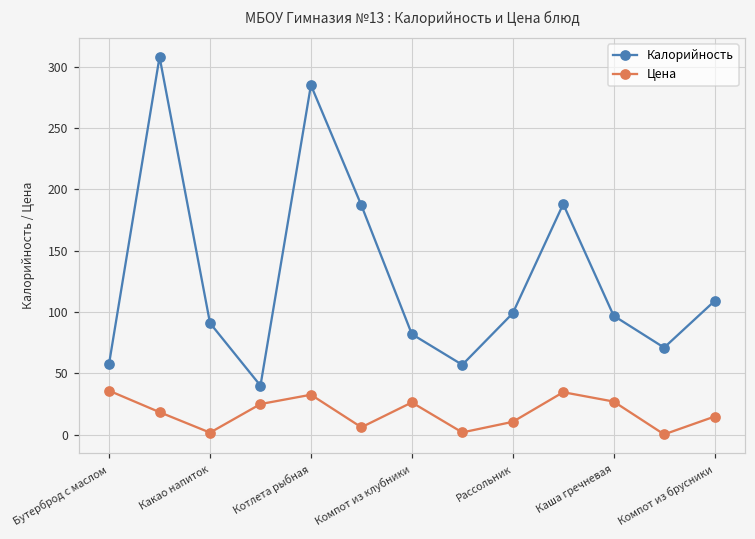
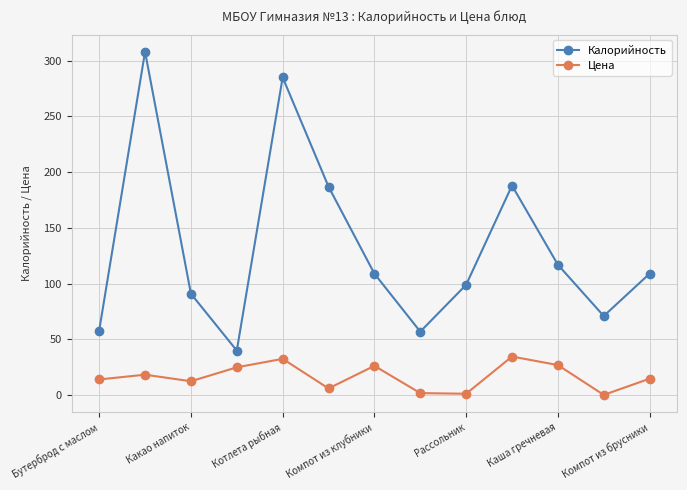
  {
    "Калорийность": {
      "Бутерброд с маслом": 58,
      "Какао напиток": 91,
      "Котлета рыбная": 285,
-     "Компот из клубники": 82,
+     "Компот из клубники": 109,
      "Рассольник": 99,
-     "Каша гречневая": 97,
+     "Каша гречневая": 117,
      "Компот из брусники": 109
    },
    "Цена": {
-     "Бутерброд с маслом": 36,
-     "Какао напиток": 2,
+     "Бутерброд с маслом": 14,
+     "Какао напиток": 13,
      "Котлета рыбная": 33,
      "Компот из клубники": 26,
-     "Рассольник": 11,
+     "Рассольник": 1,
      "Каша гречневая": 27,
      "Компот из брусники": 15
    }
  }
